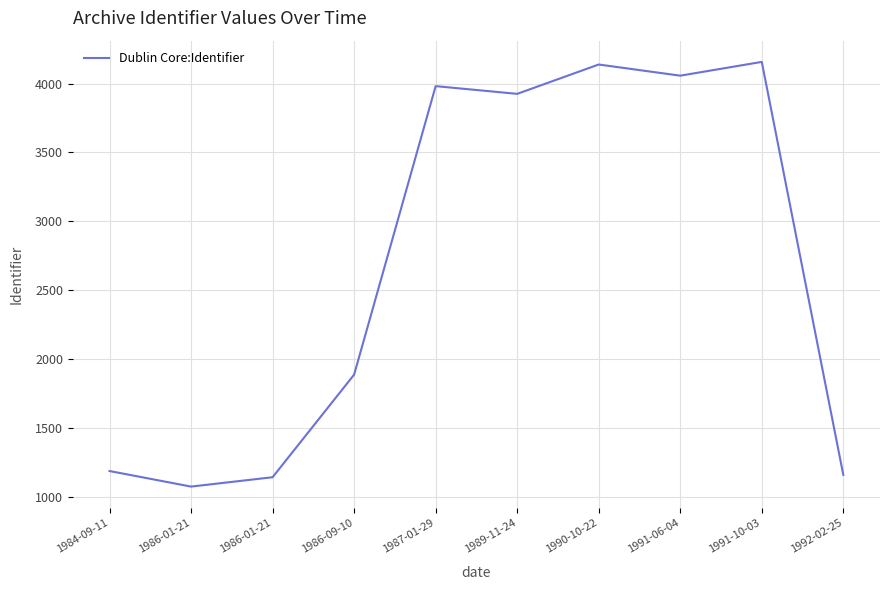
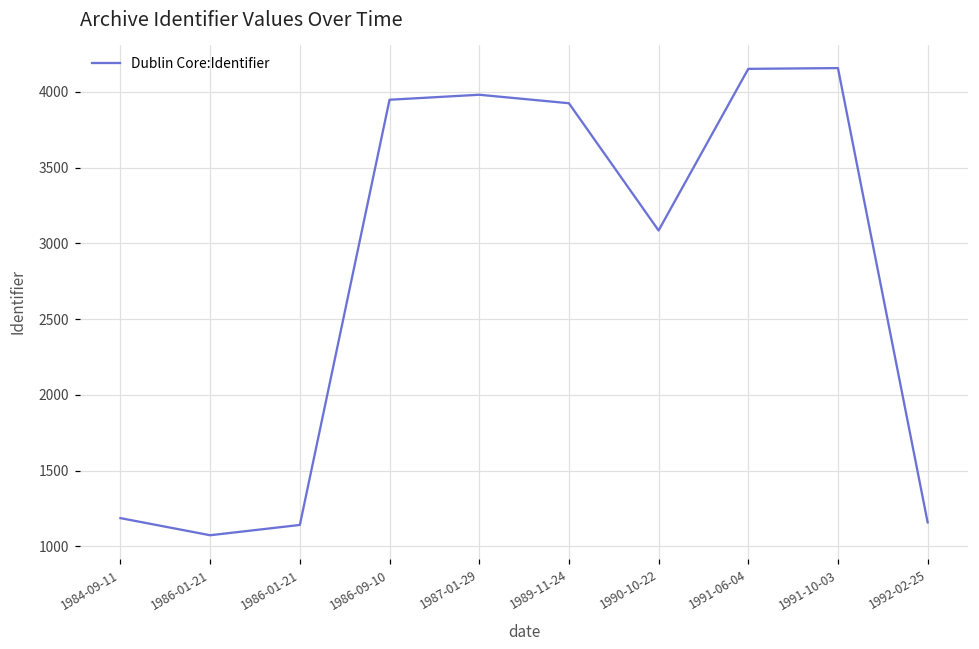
  {
    "1984-09-11": 1190,
-   "1986-09-10": 1890,
+   "1986-09-10": 3950,
    "1987-01-29": 3980,
    "1989-11-24": 3930,
-   "1990-10-22": 4140,
-   "1991-06-04": 4060,
+   "1990-10-22": 3090,
+   "1991-06-04": 4150,
    "1991-10-03": 4160,
    "1992-02-25": 1160
  }
